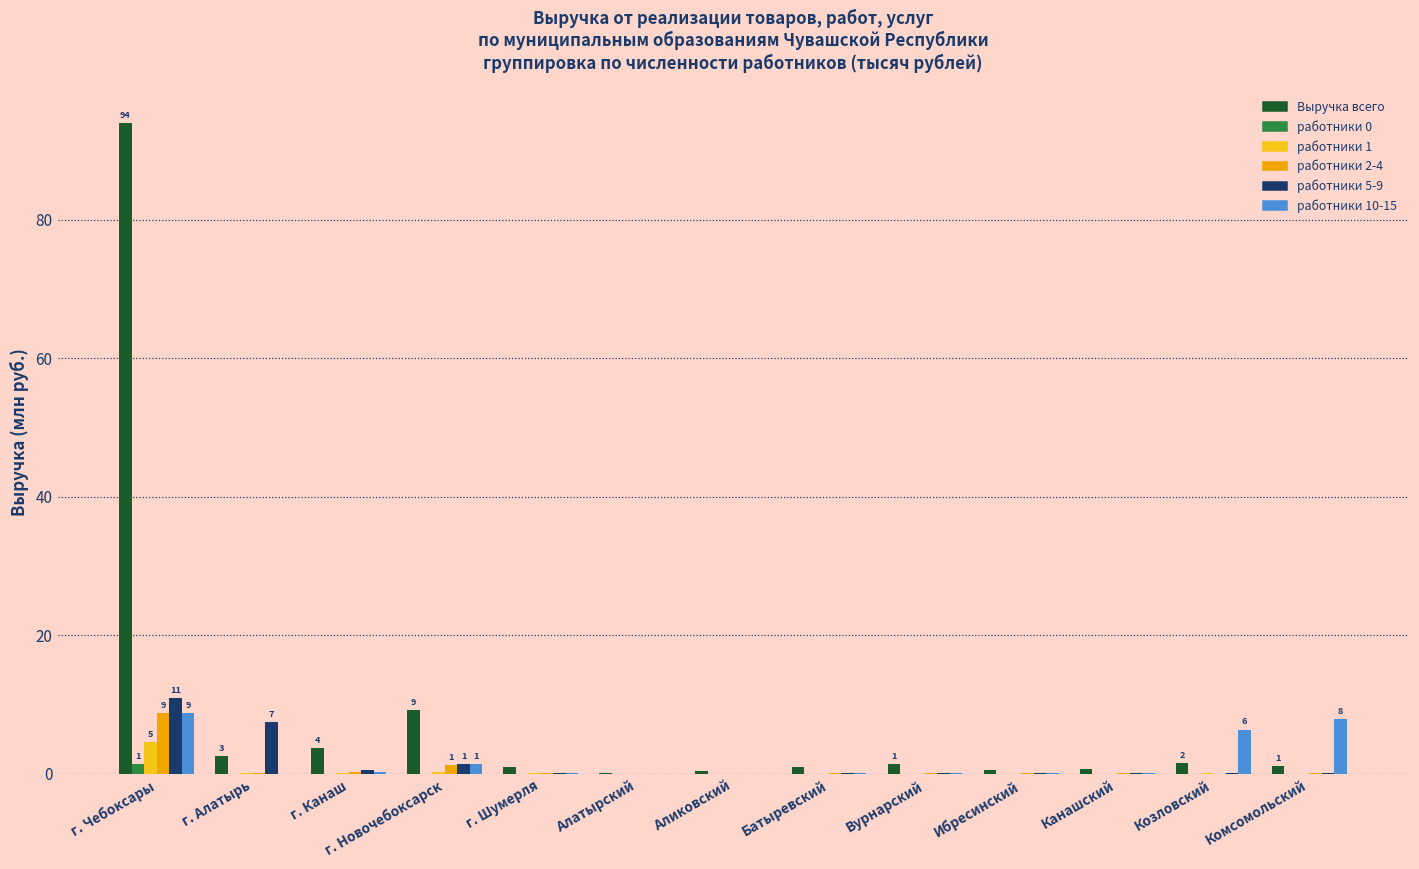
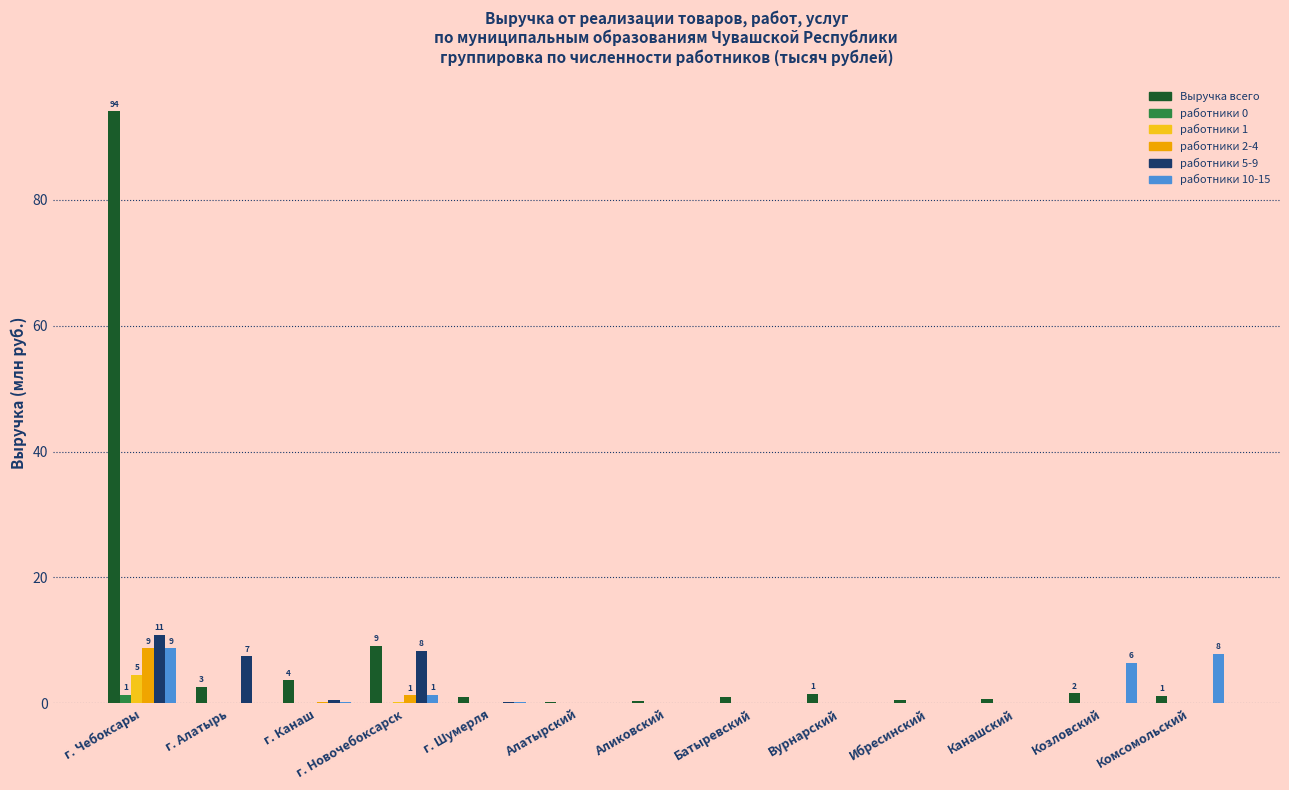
  {
    "работники 5-9": {
      "г. Чебоксары": 11,
      "г. Алатырь": 7,
-     "г. Новочебоксарск": 1
+     "г. Новочебоксарск": 8
    },
    "работники 10-15": {
      "г. Чебоксары": 9,
      "г. Новочебоксарск": 1,
      "Козловский": 6,
      "Комсомольский": 8
    }
  }
